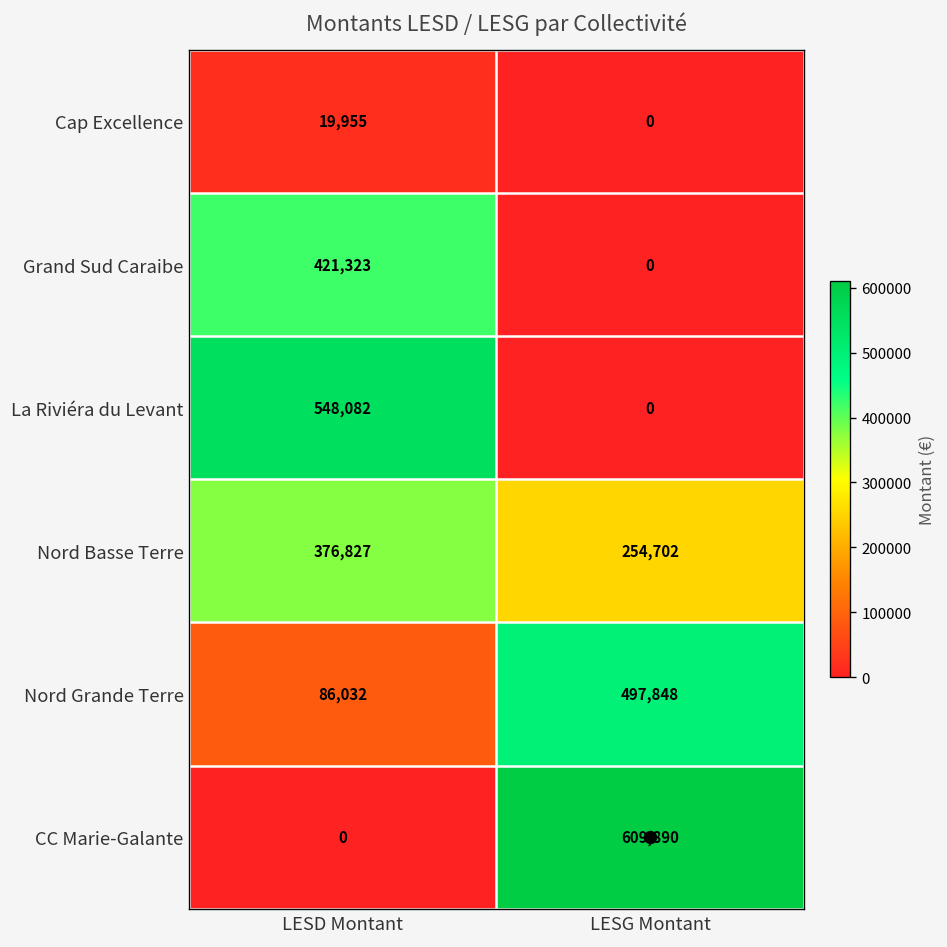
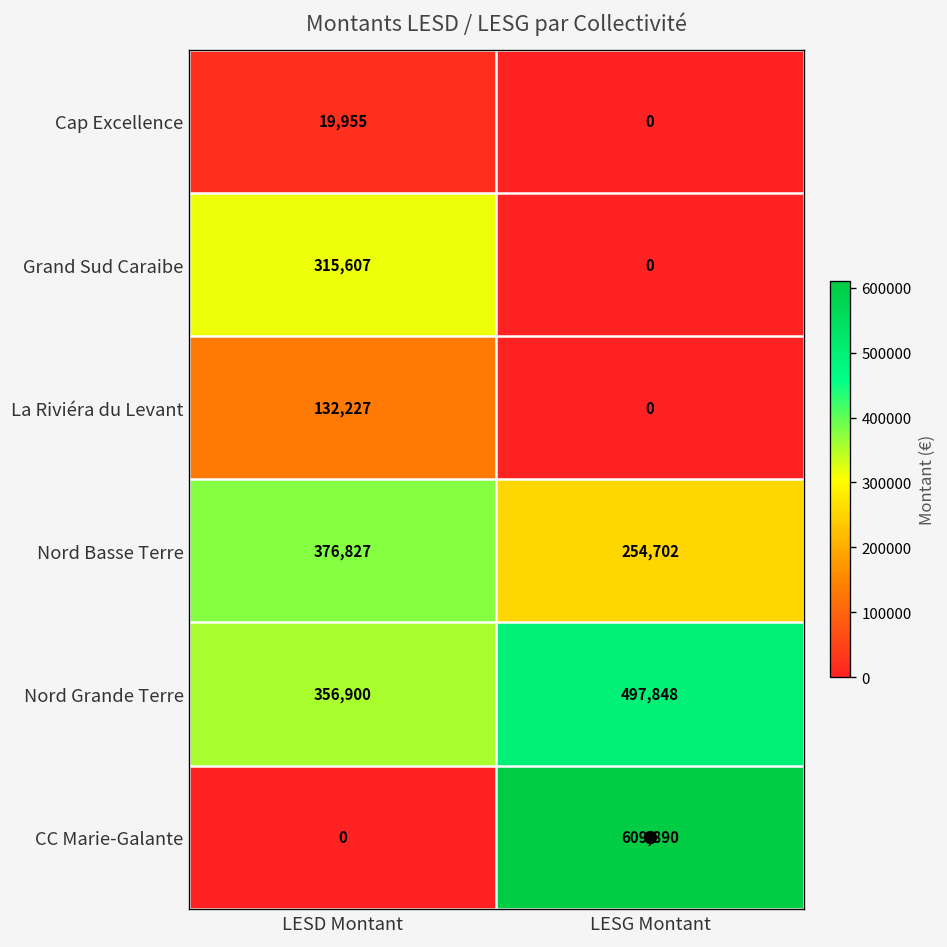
  {
    "Cap Excellence": {
      "LESD Montant": "19,955",
      "LESG Montant": "0"
    },
    "Grand Sud Caraibe": {
-     "LESD Montant": "421,323",
+     "LESD Montant": "315,607",
      "LESG Montant": "0"
    },
    "La Riviéra du Levant": {
-     "LESD Montant": "548,082",
+     "LESD Montant": "132,227",
      "LESG Montant": "0"
    },
    "Nord Basse Terre": {
      "LESD Montant": "376,827",
      "LESG Montant": "254,702"
    },
    "Nord Grande Terre": {
-     "LESD Montant": "86,032",
+     "LESD Montant": "356,900",
      "LESG Montant": "497,848"
    },
    "CC Marie-Galante": {
      "LESD Montant": "0"
    }
  }
